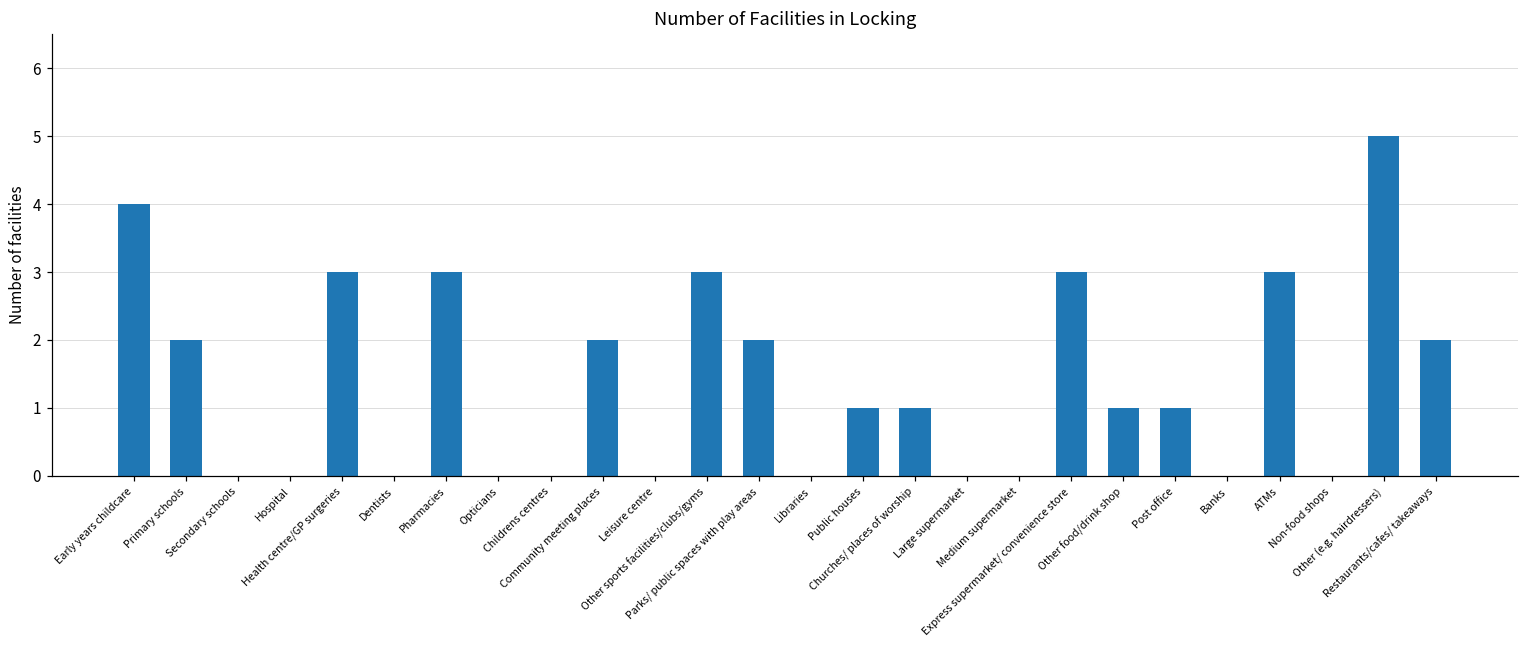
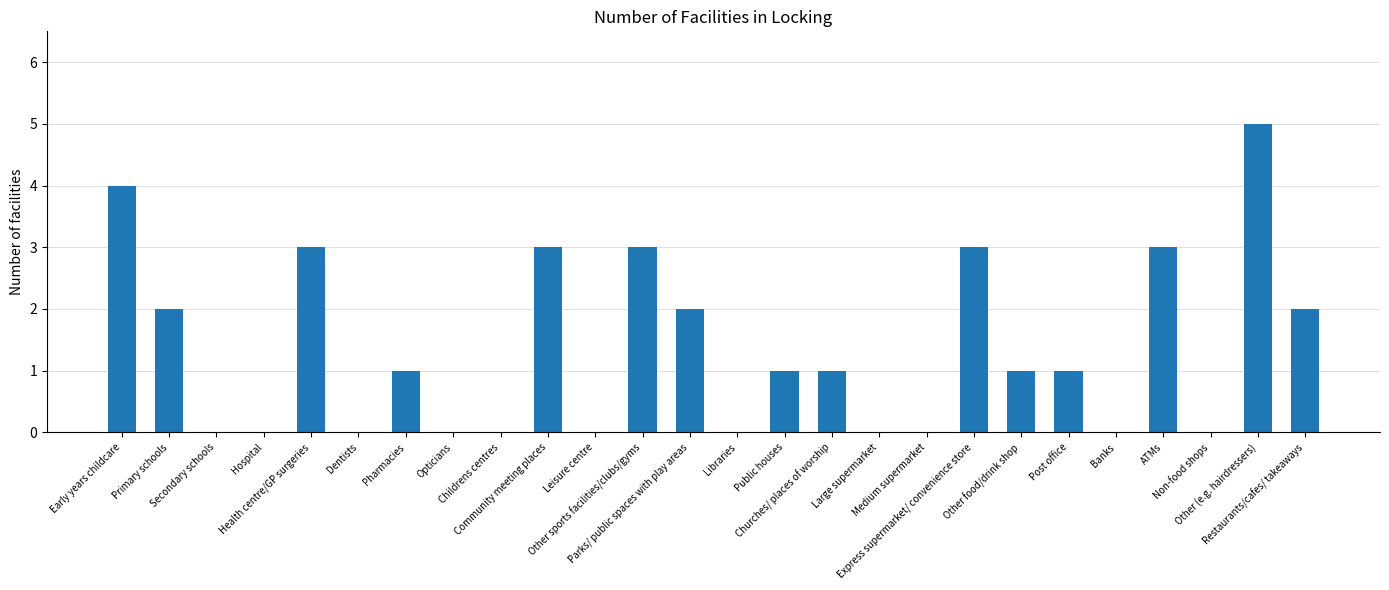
  {
    "Early years childcare": 4,
    "Primary schools": 2,
    "Secondary schools": 0,
    "Hospital": 0,
    "Health centre/GP surgeries": 3,
    "Dentists": 0,
-   "Pharmacies": 3,
+   "Pharmacies": 1,
    "Opticians": 0,
    "Childrens centres": 0,
-   "Community meeting places": 2,
+   "Community meeting places": 3,
    "Leisure centre": 0,
    "Other sports facilities/clubs/gyms": 3,
    "Parks/ public spaces with play areas": 2,
    "Libraries": 0,
    "Public houses": 1,
    "Churches/ places of worship": 1,
    "Large supermarket": 0,
    "Medium supermarket": 0,
    "Express supermarket/ convenience store": 3,
    "Other food/drink shop": 1,
    "Post office": 1,
    "Banks": 0,
    "ATMs": 3,
    "Non-food shops": 0,
    "Other (e.g. hairdressers)": 5,
    "Restaurants/cafes/ takeaways": 2
  }
